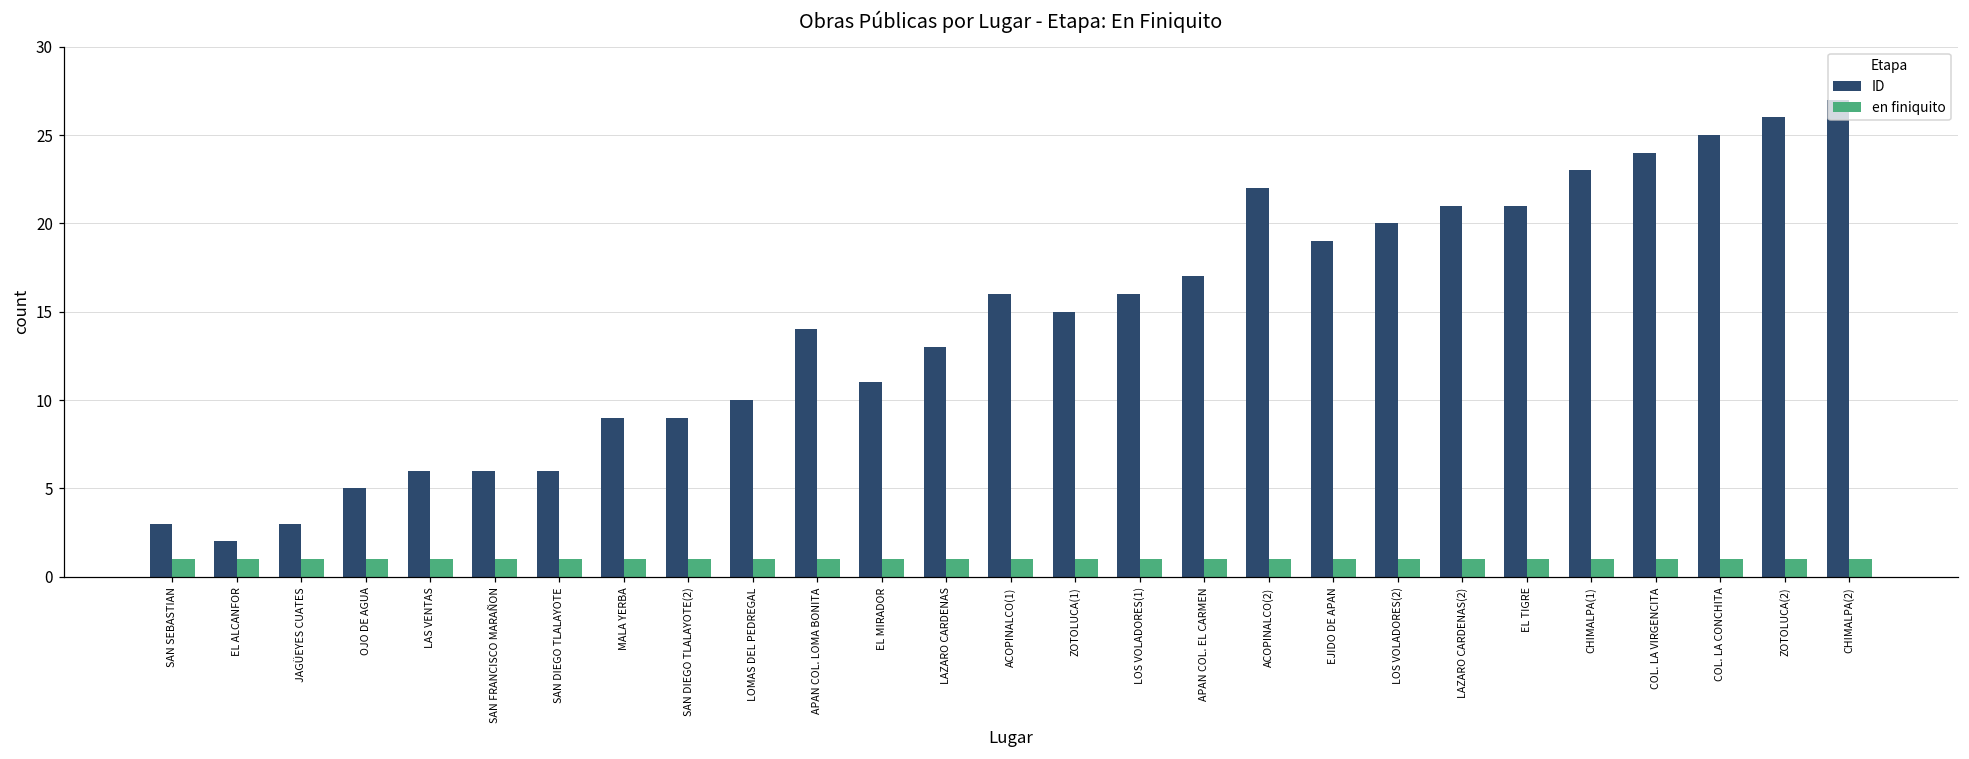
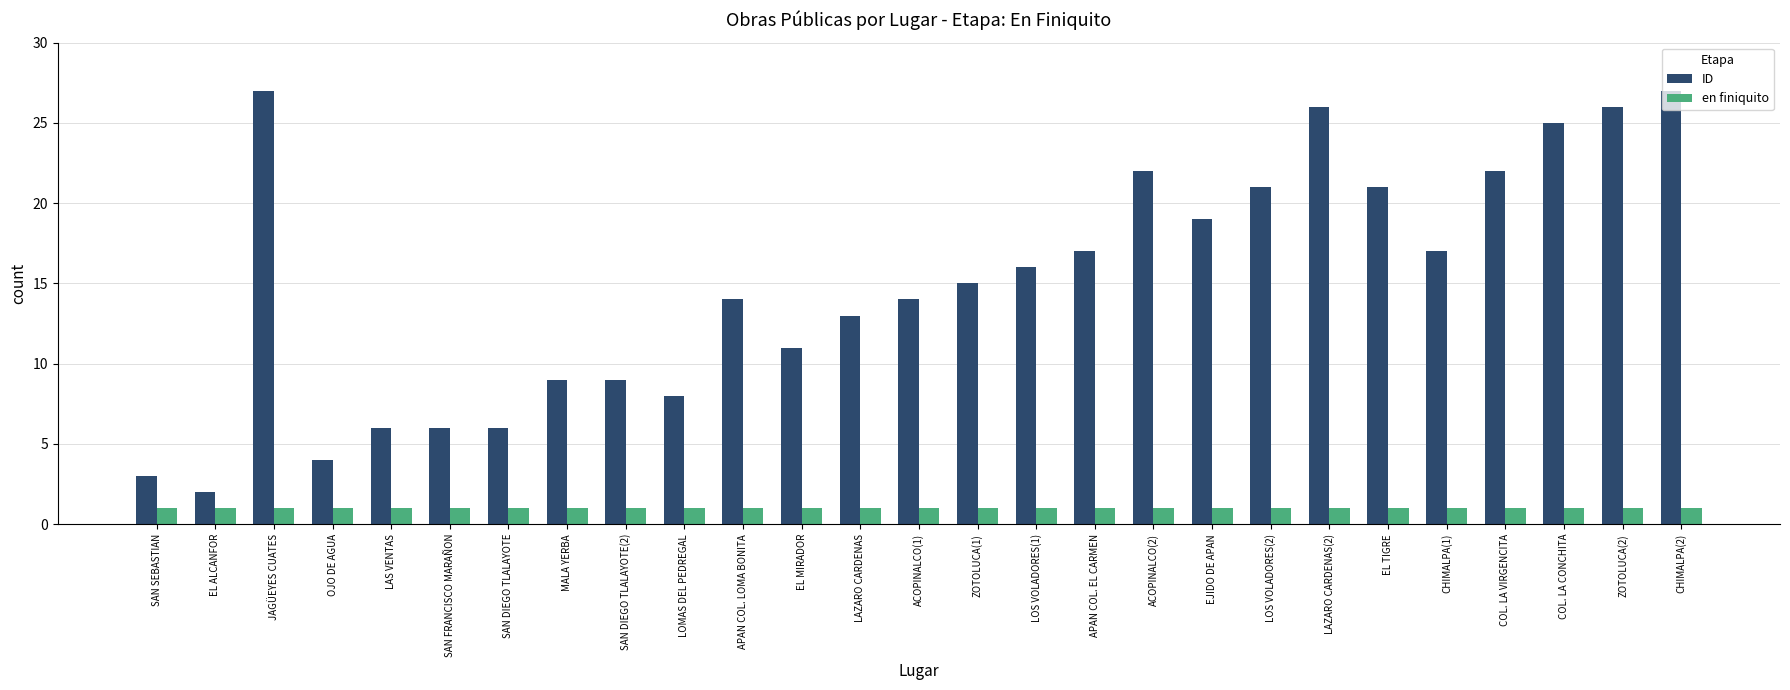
  {
    "ID": {
      "SAN SEBASTIAN": 3,
      "EL ALCANFOR": 2,
-     "JAGÜEYES CUATES": 3,
-     "OJO DE AGUA": 5,
+     "JAGÜEYES CUATES": 27,
+     "OJO DE AGUA": 4,
      "LAS VENTAS": 6,
      "SAN FRANCISCO MARAÑON": 6,
      "SAN DIEGO TLALAYOTE": 6,
      "MALA YERBA": 9,
      "SAN DIEGO TLALAYOTE(2)": 9,
-     "LOMAS DEL PEDREGAL": 10,
+     "LOMAS DEL PEDREGAL": 8,
      "APAN COL. LOMA BONITA": 14,
      "EL MIRADOR": 11,
      "LAZARO CARDENAS": 13,
-     "ACOPINALCO(1)": 16,
+     "ACOPINALCO(1)": 14,
      "ZOTOLUCA(1)": 15,
      "LOS VOLADORES(1)": 16,
      "APAN COL. EL CARMEN": 17,
      "ACOPINALCO(2)": 22,
      "EJIDO DE APAN": 19,
-     "LOS VOLADORES(2)": 20,
-     "LAZARO CARDENAS(2)": 21,
+     "LOS VOLADORES(2)": 21,
+     "LAZARO CARDENAS(2)": 26,
      "EL TIGRE": 21,
-     "CHIMALPA(1)": 23,
-     "COL. LA VIRGENCITA": 24,
+     "CHIMALPA(1)": 17,
+     "COL. LA VIRGENCITA": 22,
      "COL. LA CONCHITA": 25,
      "ZOTOLUCA(2)": 26
    },
    "en finiquito": {
      "SAN SEBASTIAN": 1,
      "EL ALCANFOR": 1,
      "JAGÜEYES CUATES": 1,
      "OJO DE AGUA": 1,
      "LAS VENTAS": 1,
      "SAN FRANCISCO MARAÑON": 1,
      "SAN DIEGO TLALAYOTE": 1,
      "MALA YERBA": 1,
      "SAN DIEGO TLALAYOTE(2)": 1,
      "LOMAS DEL PEDREGAL": 1,
      "APAN COL. LOMA BONITA": 1,
      "EL MIRADOR": 1,
      "LAZARO CARDENAS": 1,
      "ACOPINALCO(1)": 1,
      "ZOTOLUCA(1)": 1,
      "LOS VOLADORES(1)": 1,
      "APAN COL. EL CARMEN": 1,
      "ACOPINALCO(2)": 1,
      "EJIDO DE APAN": 1,
      "LOS VOLADORES(2)": 1,
      "LAZARO CARDENAS(2)": 1,
      "EL TIGRE": 1,
      "CHIMALPA(1)": 1,
      "COL. LA VIRGENCITA": 1,
      "COL. LA CONCHITA": 1,
      "ZOTOLUCA(2)": 1,
      "CHIMALPA(2)": 1
    }
  }
